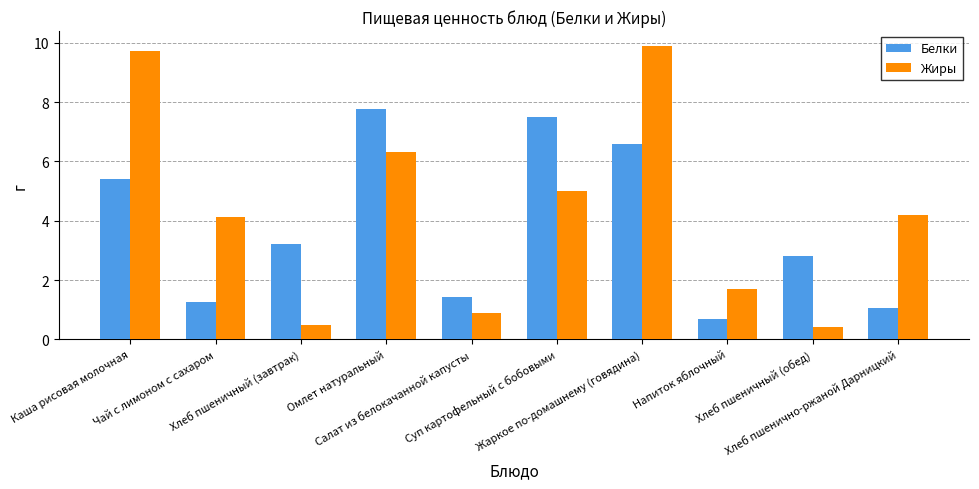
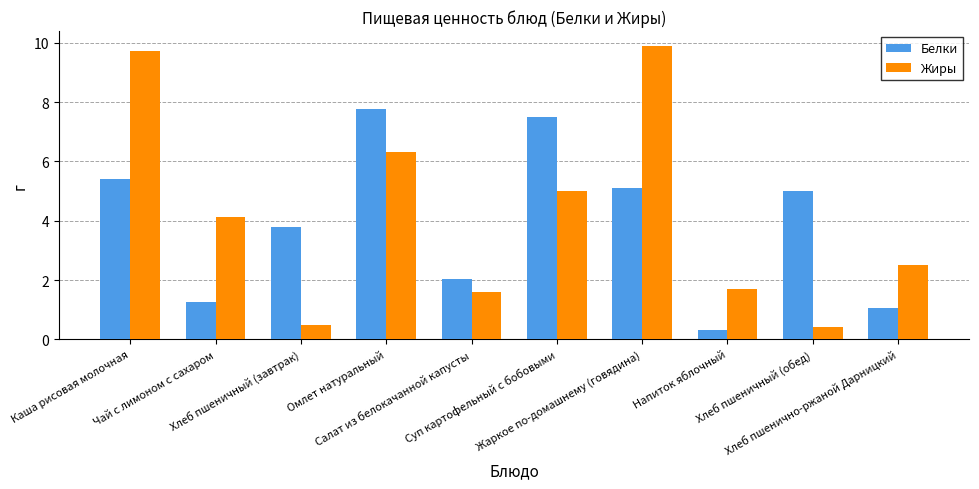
  {
    "Белки": {
      "Каша рисовая молочная": 5.4,
      "Чай с лимоном с сахаром": 1.3,
-     "Хлеб пшеничный (завтрак)": 3.2,
+     "Хлеб пшеничный (завтрак)": 3.8,
      "Омлет натуральный": 7.8,
-     "Салат из белокачанной капусты": 1.4,
+     "Салат из белокачанной капусты": 2.0,
      "Суп картофельный с бобовыми": 7.5,
-     "Жаркое по-домашнему (говядина)": 6.6,
-     "Напиток яблочный": 0.7,
-     "Хлеб пшеничный (обед)": 2.8,
+     "Жаркое по-домашнему (говядина)": 5.1,
+     "Напиток яблочный": 0.3,
+     "Хлеб пшеничный (обед)": 5.0,
      "Хлеб пшенично-ржаной Дарницкий": 1.1
    },
    "Жиры": {
      "Каша рисовая молочная": 9.7,
      "Чай с лимоном с сахаром": 4.1,
      "Хлеб пшеничный (завтрак)": 0.5,
      "Омлет натуральный": 6.3,
-     "Салат из белокачанной капусты": 0.9,
+     "Салат из белокачанной капусты": 1.6,
      "Суп картофельный с бобовыми": 5.0,
      "Жаркое по-домашнему (говядина)": 9.9,
      "Напиток яблочный": 1.7,
      "Хлеб пшеничный (обед)": 0.4,
-     "Хлеб пшенично-ржаной Дарницкий": 4.2
+     "Хлеб пшенично-ржаной Дарницкий": 2.5
    }
  }
